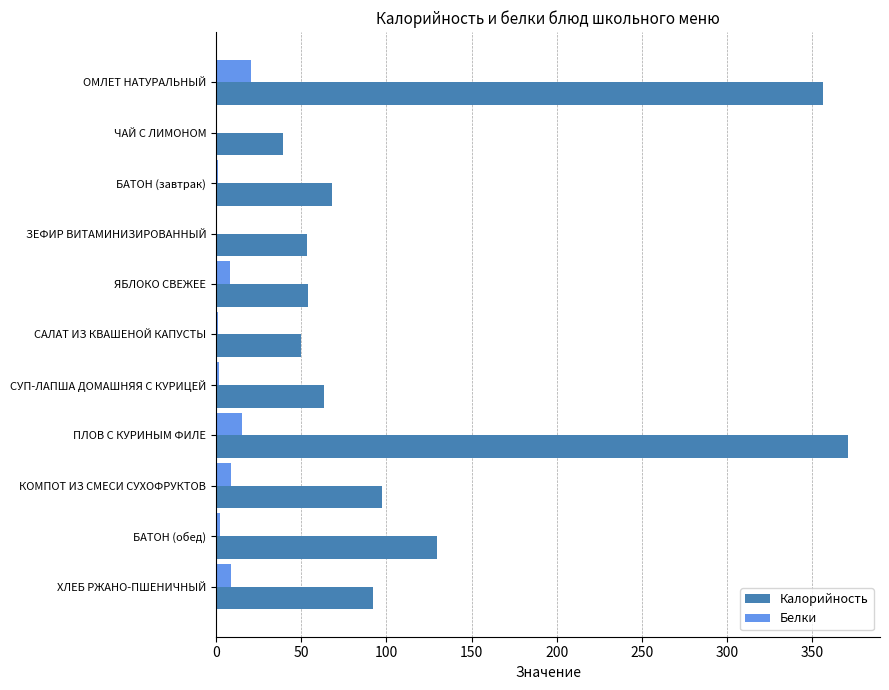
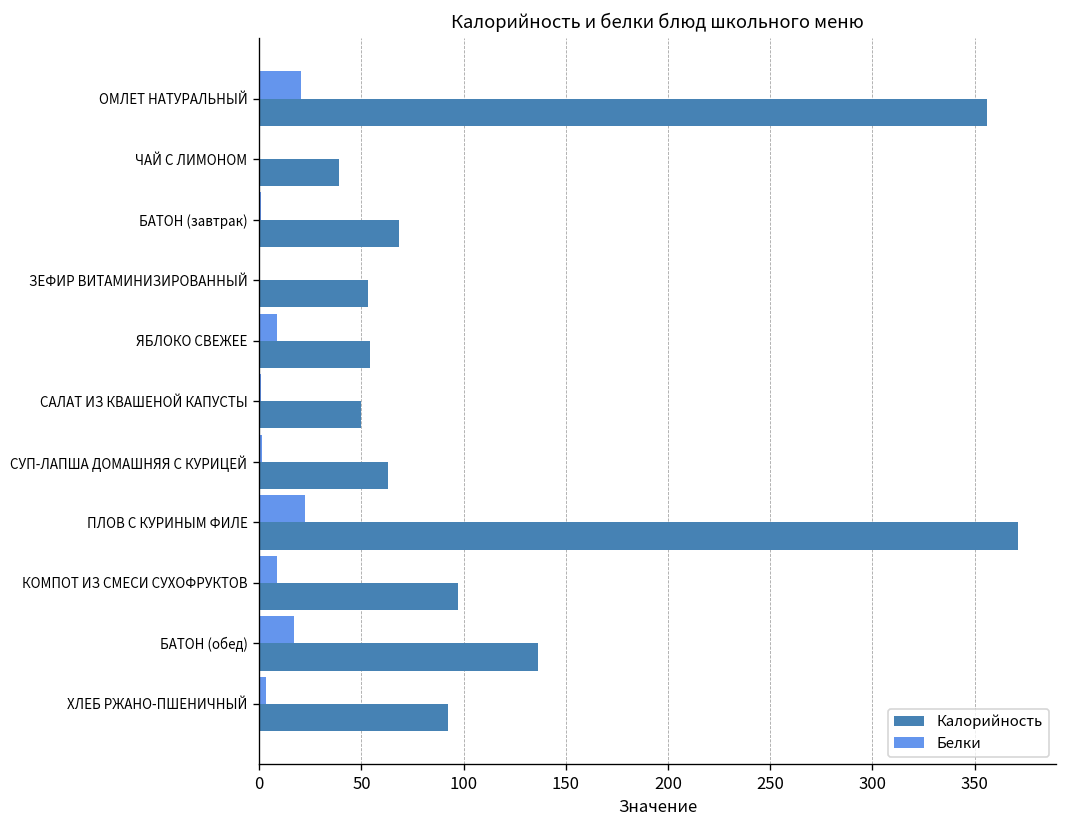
  {
    "Калорийность": {
      "ОМЛЕТ НАТУРАЛЬНЫЙ": 356,
      "ЧАЙ С ЛИМОНОМ": 39,
      "БАТОН (завтрак)": 68,
      "ЗЕФИР ВИТАМИНИЗИРОВАННЫЙ": 53,
      "ЯБЛОКО СВЕЖЕЕ": 54,
      "САЛАТ ИЗ КВАШЕНОЙ КАПУСТЫ": 50,
      "СУП-ЛАПША ДОМАШНЯЯ С КУРИЦЕЙ": 63,
      "ПЛОВ С КУРИНЫМ ФИЛЕ": 371,
      "КОМПОТ ИЗ СМЕСИ СУХОФРУКТОВ": 97,
-     "БАТОН (обед)": 130,
+     "БАТОН (обед)": 136,
      "ХЛЕБ РЖАНО-ПШЕНИЧНЫЙ": 92
    },
    "Белки": {
      "ОМЛЕТ НАТУРАЛЬНЫЙ": 21,
      "ЯБЛОКО СВЕЖЕЕ": 9,
      "СУП-ЛАПША ДОМАШНЯЯ С КУРИЦЕЙ": 2,
-     "ПЛОВ С КУРИНЫМ ФИЛЕ": 15,
+     "ПЛОВ С КУРИНЫМ ФИЛЕ": 22,
      "КОМПОТ ИЗ СМЕСИ СУХОФРУКТОВ": 9,
-     "БАТОН (обед)": 2,
-     "ХЛЕБ РЖАНО-ПШЕНИЧНЫЙ": 9
+     "БАТОН (обед)": 17,
+     "ХЛЕБ РЖАНО-ПШЕНИЧНЫЙ": 3
    }
  }
